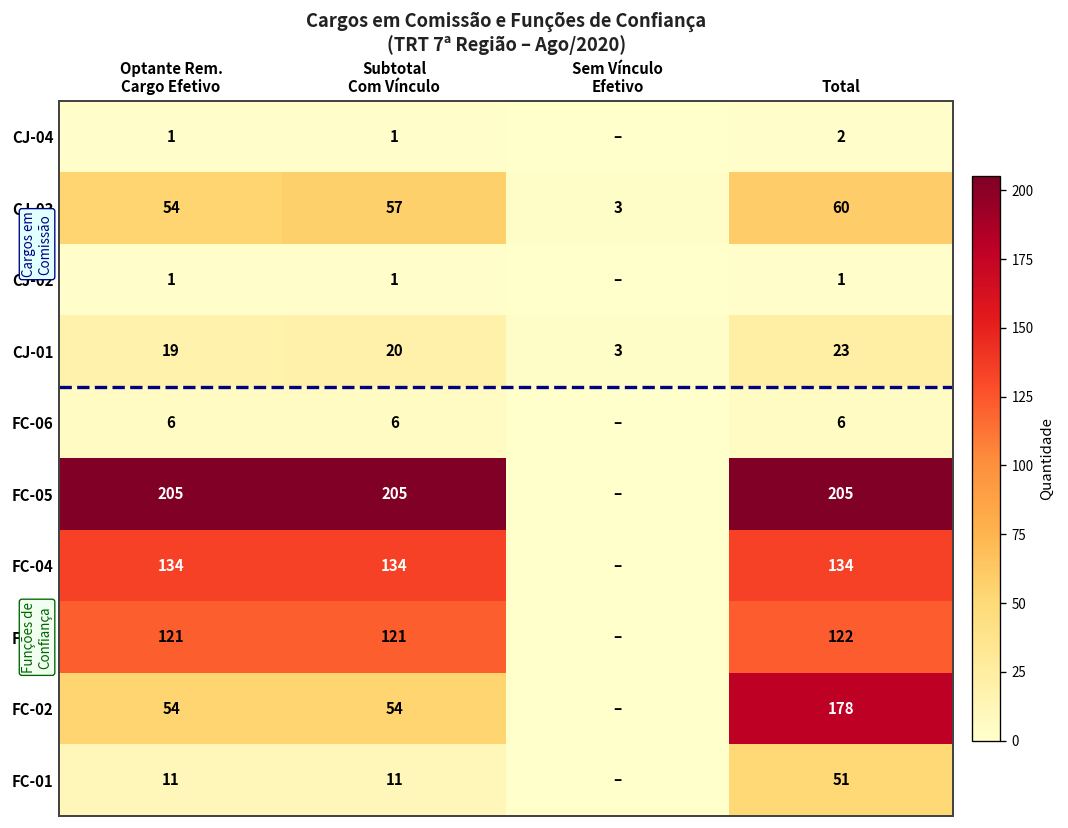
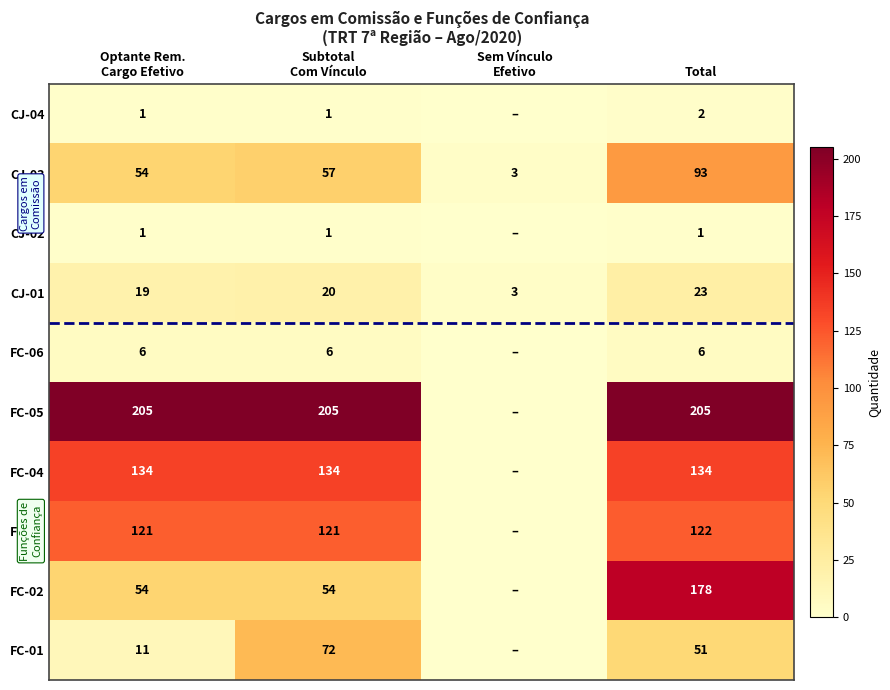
  {
    "CJ-04": {
      "Optante Rem. Cargo Efetivo": 1,
      "Subtotal Com Vínculo": 1,
      "Total": 2
    },
    "CJ-03": {
      "Optante Rem. Cargo Efetivo": 54,
      "Subtotal Com Vínculo": 57,
      "Sem Vínculo Efetivo": 3,
-     "Total": 60
+     "Total": 93
    },
    "CJ-02": {
      "Optante Rem. Cargo Efetivo": 1,
      "Subtotal Com Vínculo": 1,
      "Total": 1
    },
    "CJ-01": {
      "Optante Rem. Cargo Efetivo": 19,
      "Subtotal Com Vínculo": 20,
      "Sem Vínculo Efetivo": 3,
      "Total": 23
    },
    "FC-06": {
      "Optante Rem. Cargo Efetivo": 6,
      "Subtotal Com Vínculo": 6,
      "Total": 6
    },
    "FC-05": {
      "Optante Rem. Cargo Efetivo": 205,
      "Subtotal Com Vínculo": 205,
      "Total": 205
    },
    "FC-04": {
      "Optante Rem. Cargo Efetivo": 134,
      "Subtotal Com Vínculo": 134,
      "Total": 134
    },
    "FC-03": {
      "Optante Rem. Cargo Efetivo": 121,
      "Subtotal Com Vínculo": 121,
      "Total": 122
    },
    "FC-02": {
      "Optante Rem. Cargo Efetivo": 54,
      "Subtotal Com Vínculo": 54,
      "Total": 178
    },
    "FC-01": {
      "Optante Rem. Cargo Efetivo": 11,
-     "Subtotal Com Vínculo": 11,
+     "Subtotal Com Vínculo": 72,
      "Total": 51
    }
  }
